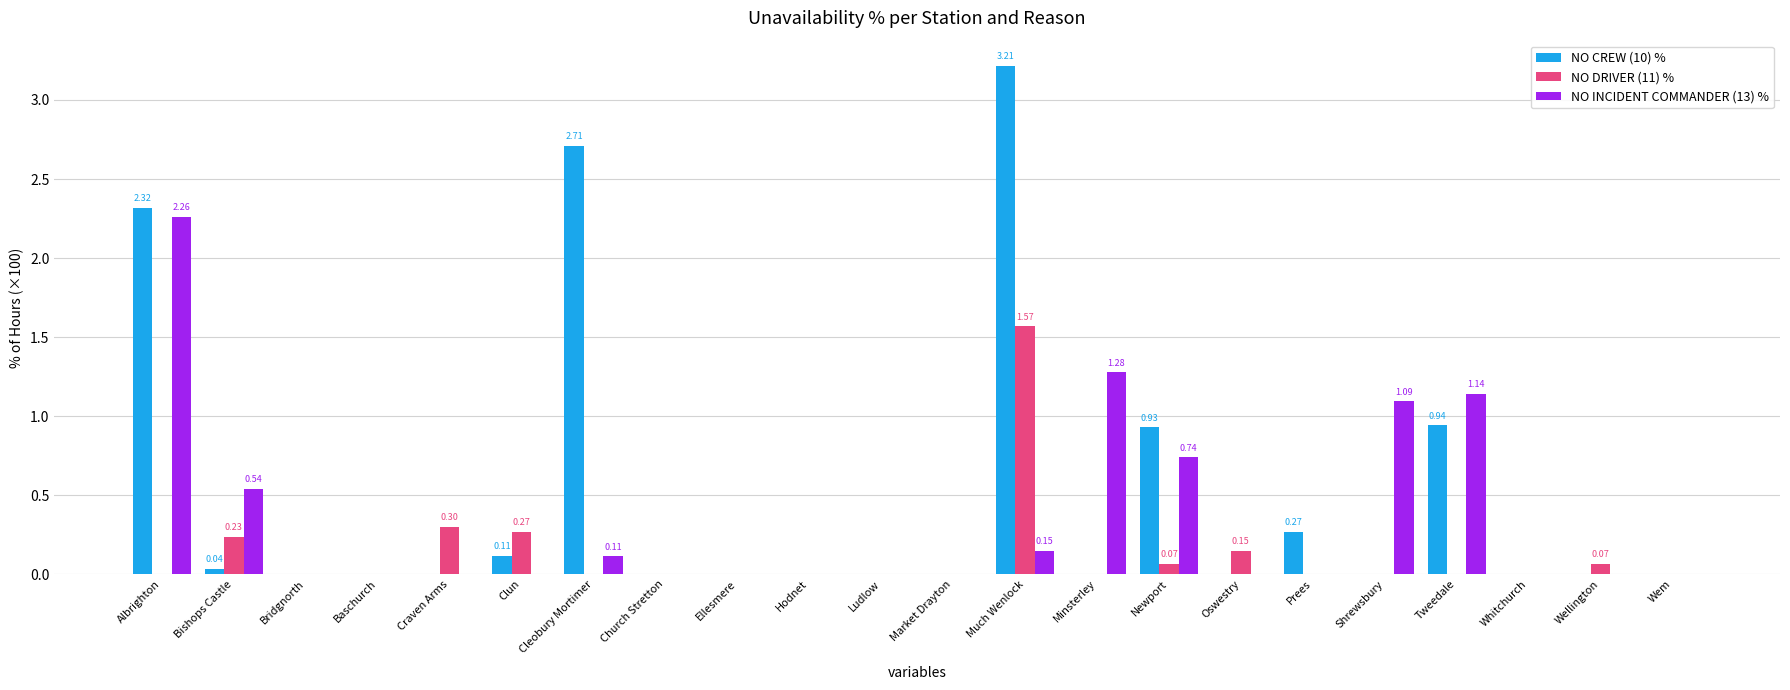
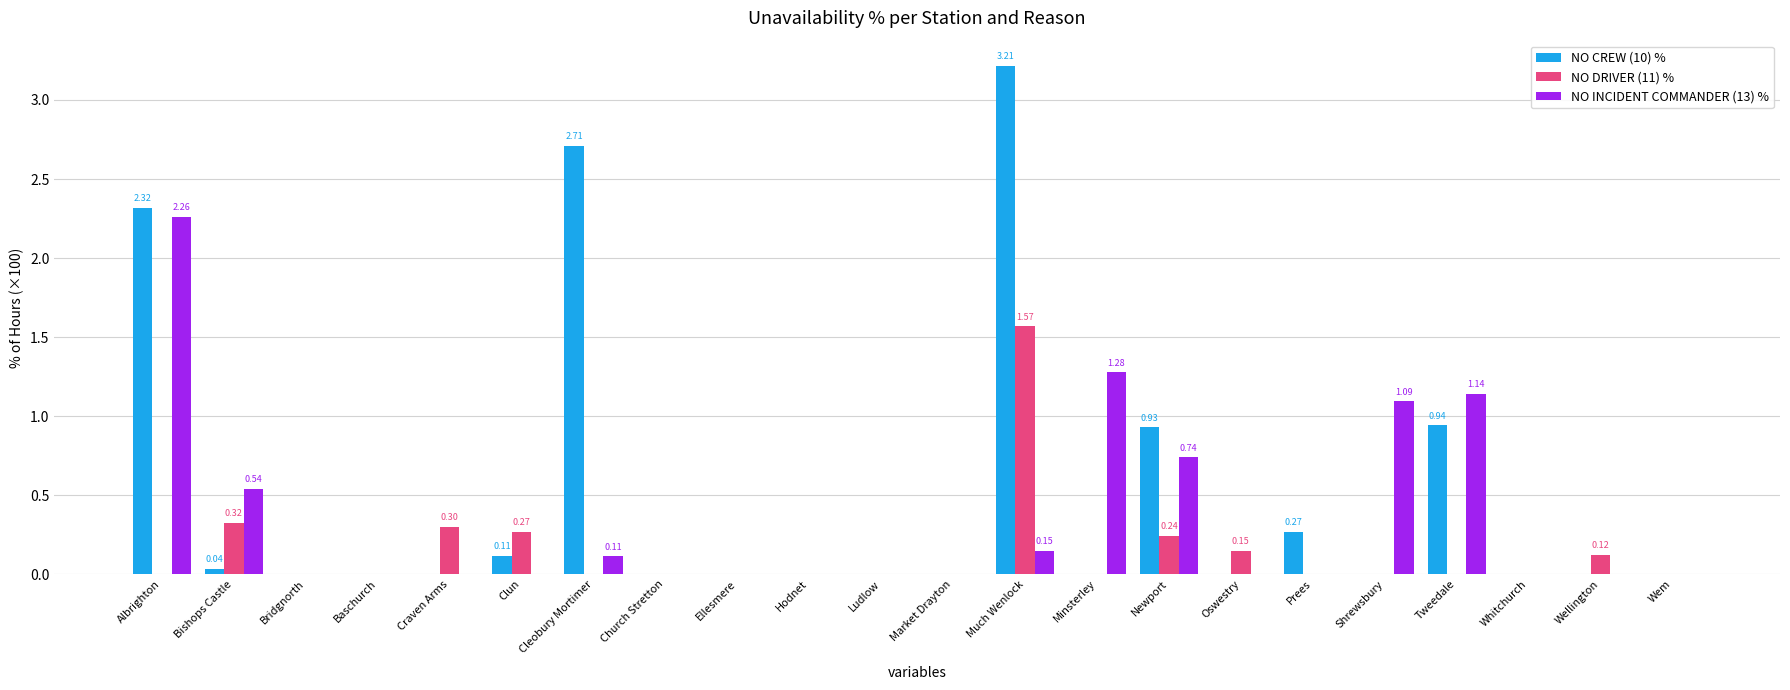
  {
    "NO CREW (10) %": {
      "Albrighton": 2.32,
      "Bishops Castle": 0.04,
      "Clun": 0.11,
      "Cleobury Mortimer": 2.71,
      "Much Wenlock": 3.21,
      "Newport": 0.93,
      "Prees": 0.27,
      "Tweedale": 0.94
    },
    "NO DRIVER (11) %": {
-     "Bishops Castle": 0.23,
+     "Bishops Castle": 0.32,
      "Craven Arms": 0.30,
      "Clun": 0.27,
      "Much Wenlock": 1.57,
-     "Newport": 0.07,
+     "Newport": 0.24,
      "Oswestry": 0.15,
-     "Wellington": 0.07
+     "Wellington": 0.12
    },
    "NO INCIDENT COMMANDER (13) %": {
      "Albrighton": 2.26,
      "Bishops Castle": 0.54,
      "Cleobury Mortimer": 0.11,
      "Much Wenlock": 0.15,
      "Minsterley": 1.28,
      "Newport": 0.74,
      "Shrewsbury": 1.09,
      "Tweedale": 1.14
    }
  }
